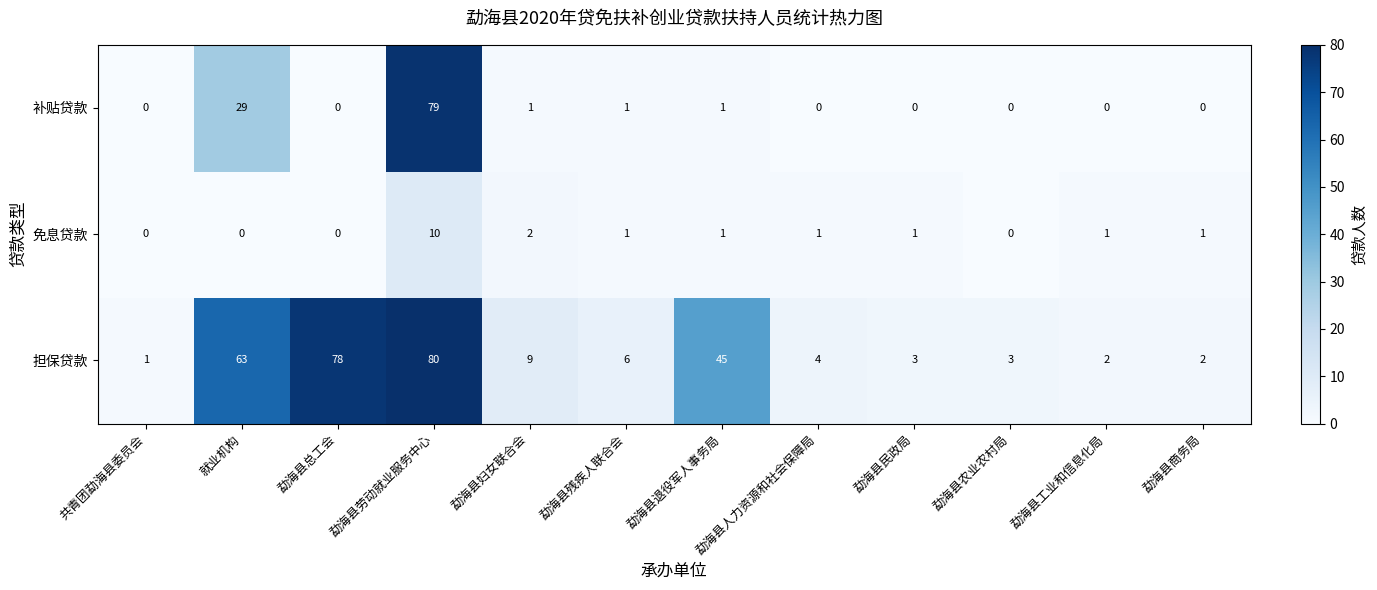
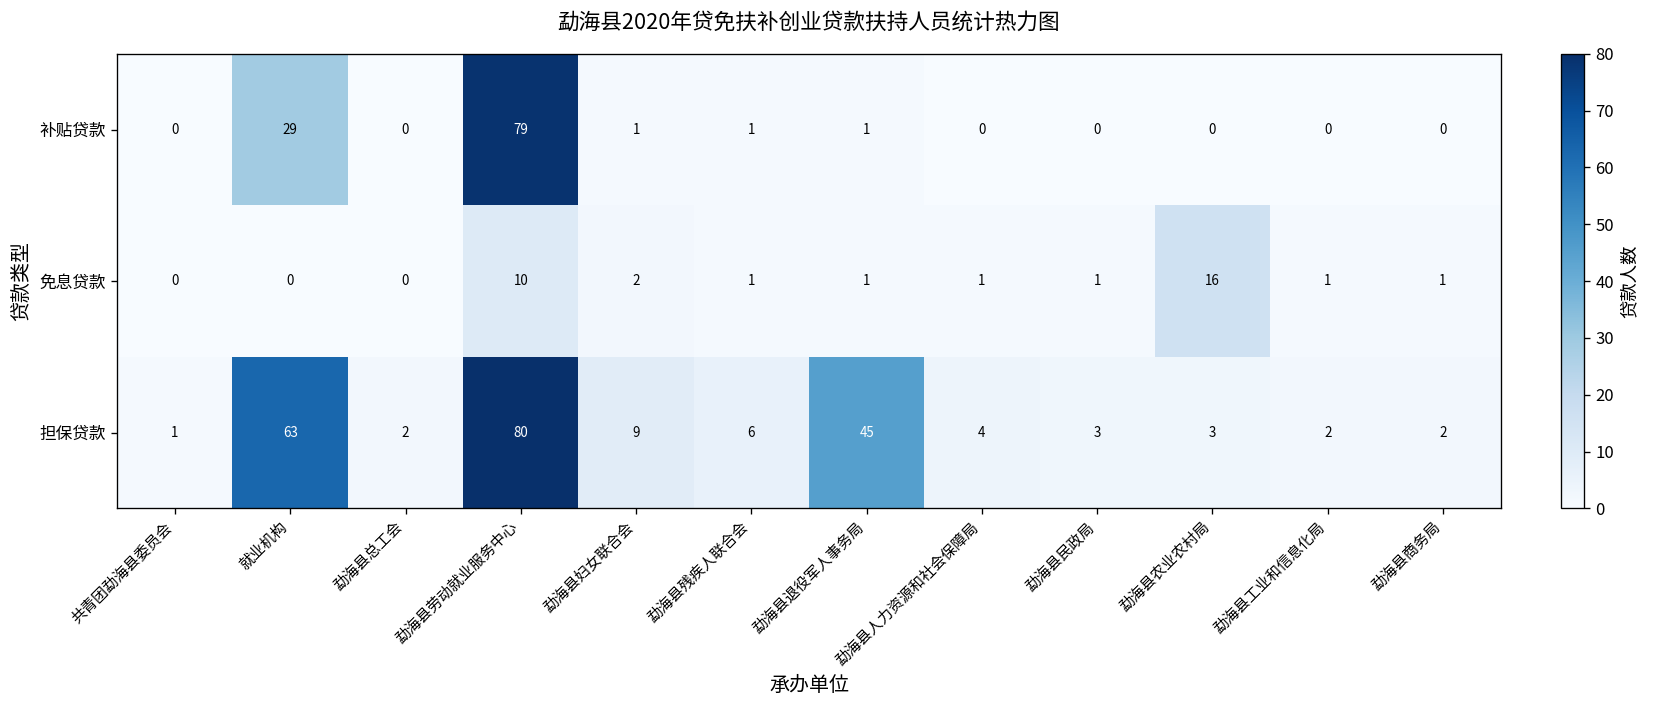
  {
    "补贴贷款": {
      "共青团勐海县委员会": 0,
      "就业机构": 29,
      "勐海县总工会": 0,
      "勐海县劳动就业服务中心": 79,
      "勐海县妇女联合会": 1,
      "勐海县残疾人联合会": 1,
      "勐海县退役军人事务局": 1,
      "勐海县人力资源和社会保障局": 0,
      "勐海县民政局": 0,
      "勐海县农业农村局": 0,
      "勐海县工业和信息化局": 0,
      "勐海县商务局": 0
    },
    "免息贷款": {
      "共青团勐海县委员会": 0,
      "就业机构": 0,
      "勐海县总工会": 0,
      "勐海县劳动就业服务中心": 10,
      "勐海县妇女联合会": 2,
      "勐海县残疾人联合会": 1,
      "勐海县退役军人事务局": 1,
      "勐海县人力资源和社会保障局": 1,
      "勐海县民政局": 1,
-     "勐海县农业农村局": 0,
+     "勐海县农业农村局": 16,
      "勐海县工业和信息化局": 1,
      "勐海县商务局": 1
    },
    "担保贷款": {
      "共青团勐海县委员会": 1,
      "就业机构": 63,
-     "勐海县总工会": 78,
+     "勐海县总工会": 2,
      "勐海县劳动就业服务中心": 80,
      "勐海县妇女联合会": 9,
      "勐海县残疾人联合会": 6,
      "勐海县退役军人事务局": 45,
      "勐海县人力资源和社会保障局": 4,
      "勐海县民政局": 3,
      "勐海县农业农村局": 3,
      "勐海县工业和信息化局": 2,
      "勐海县商务局": 2
    }
  }
